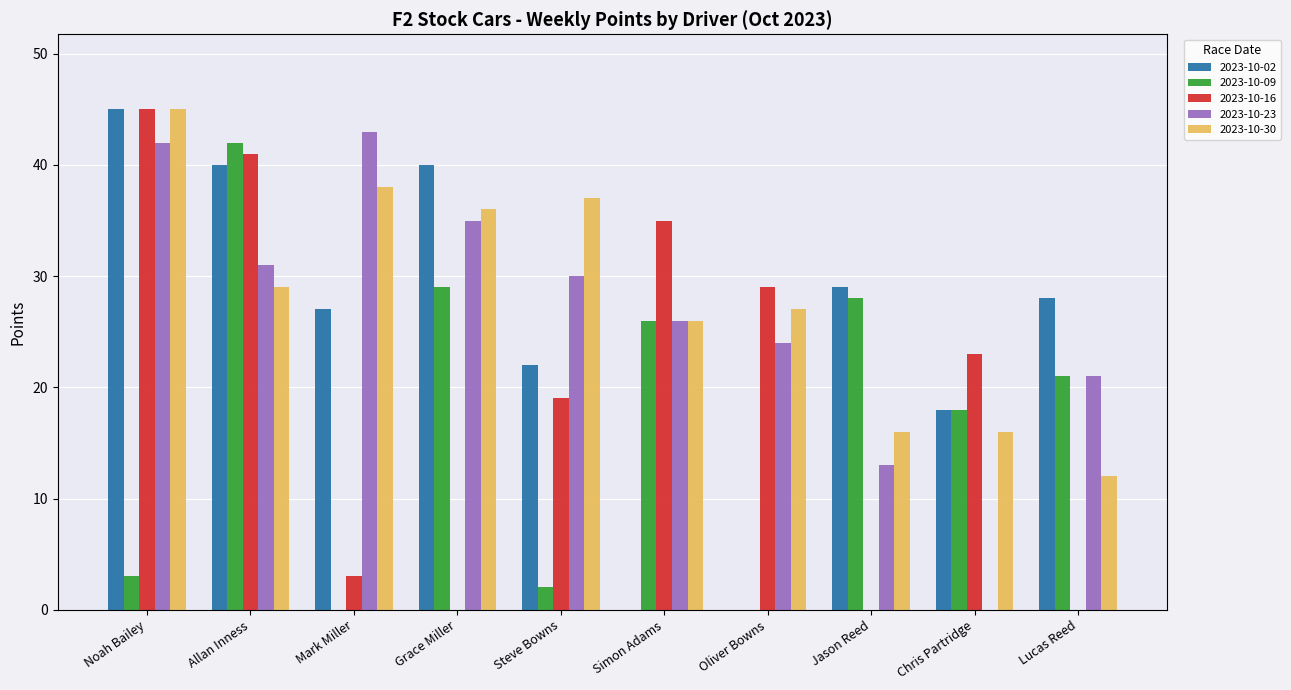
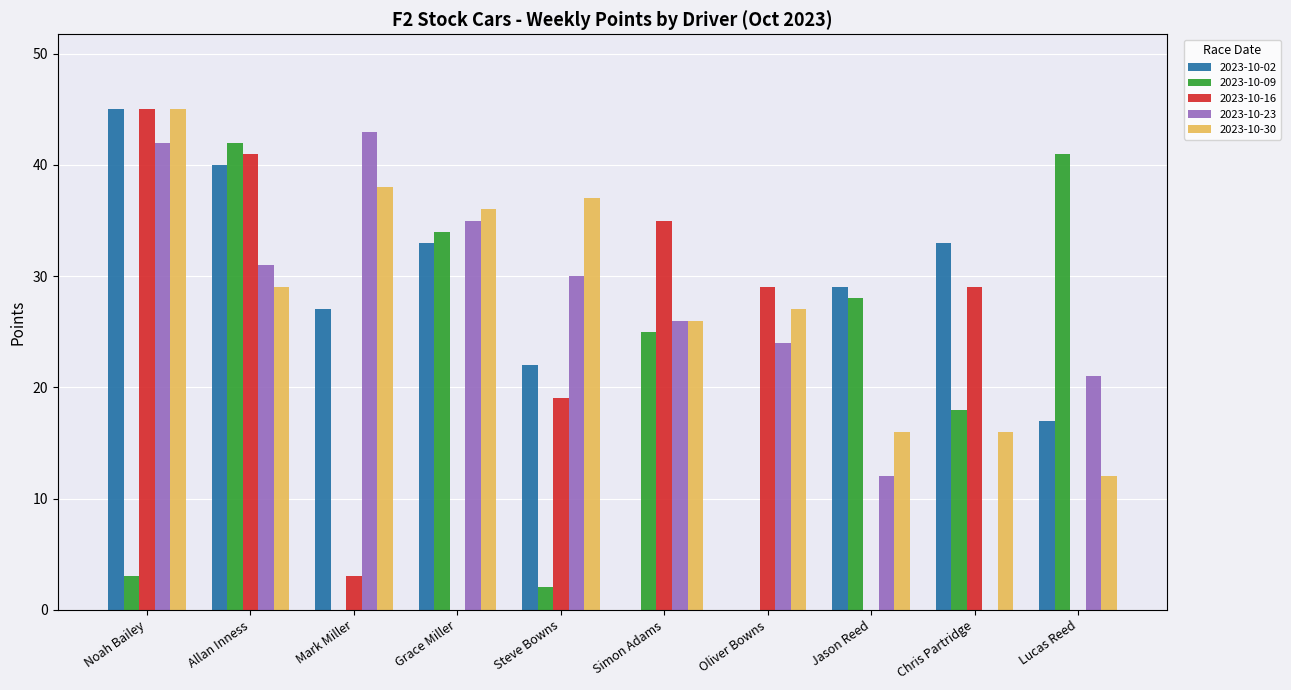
  {
    "2023-10-02": {
      "Noah Bailey": 45,
      "Allan Inness": 40,
      "Mark Miller": 27,
-     "Grace Miller": 40,
+     "Grace Miller": 33,
      "Steve Bowns": 22,
      "Simon Adams": 0,
      "Oliver Bowns": 0,
      "Jason Reed": 29,
-     "Chris Partridge": 18,
-     "Lucas Reed": 28
+     "Chris Partridge": 33,
+     "Lucas Reed": 17
    },
    "2023-10-09": {
      "Noah Bailey": 3,
      "Allan Inness": 42,
      "Mark Miller": 0,
-     "Grace Miller": 29,
+     "Grace Miller": 34,
      "Steve Bowns": 2,
-     "Simon Adams": 26,
+     "Simon Adams": 25,
      "Oliver Bowns": 0,
      "Jason Reed": 28,
      "Chris Partridge": 18,
-     "Lucas Reed": 21
+     "Lucas Reed": 41
    },
    "2023-10-16": {
      "Noah Bailey": 45,
      "Allan Inness": 41,
      "Mark Miller": 3,
      "Grace Miller": 0,
      "Steve Bowns": 19,
      "Simon Adams": 35,
      "Oliver Bowns": 29,
      "Jason Reed": 0,
-     "Chris Partridge": 23,
+     "Chris Partridge": 29,
      "Lucas Reed": 0
    },
    "2023-10-23": {
      "Noah Bailey": 42,
      "Allan Inness": 31,
      "Mark Miller": 43,
      "Grace Miller": 35,
      "Steve Bowns": 30,
      "Simon Adams": 26,
      "Oliver Bowns": 24,
-     "Jason Reed": 13,
+     "Jason Reed": 12,
      "Chris Partridge": 0,
      "Lucas Reed": 21
    },
    "2023-10-30": {
      "Noah Bailey": 45,
      "Allan Inness": 29,
      "Mark Miller": 38,
      "Grace Miller": 36,
      "Steve Bowns": 37,
      "Simon Adams": 26,
      "Oliver Bowns": 27,
      "Jason Reed": 16,
      "Chris Partridge": 16,
      "Lucas Reed": 12
    }
  }
